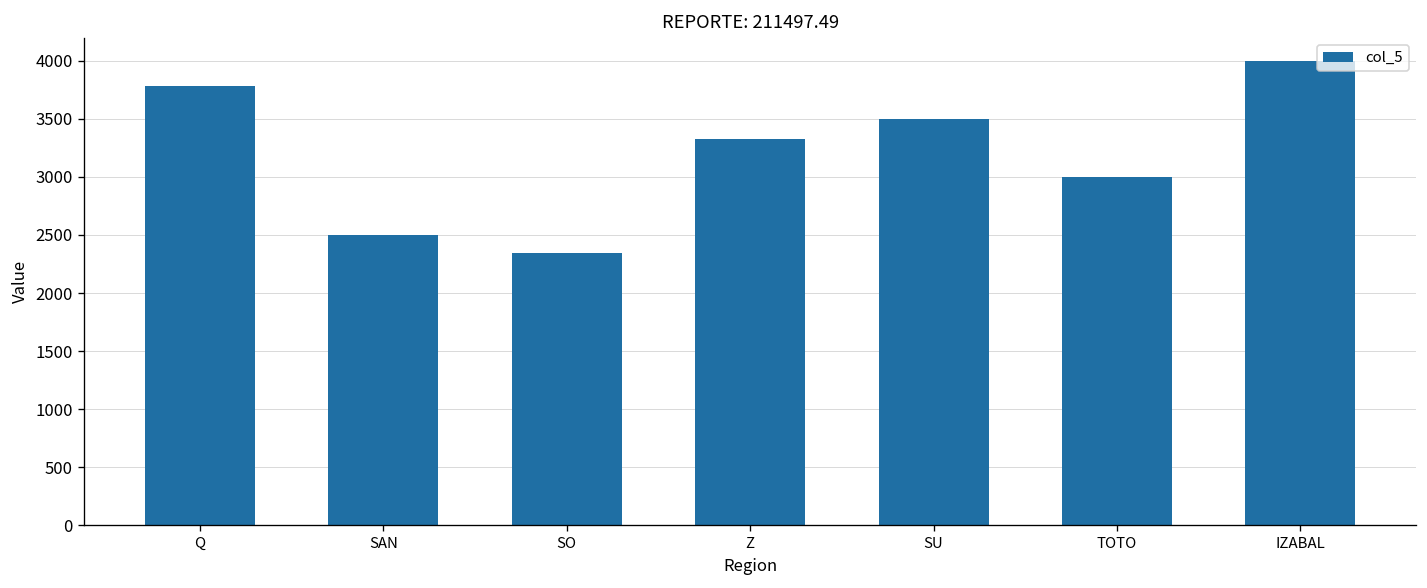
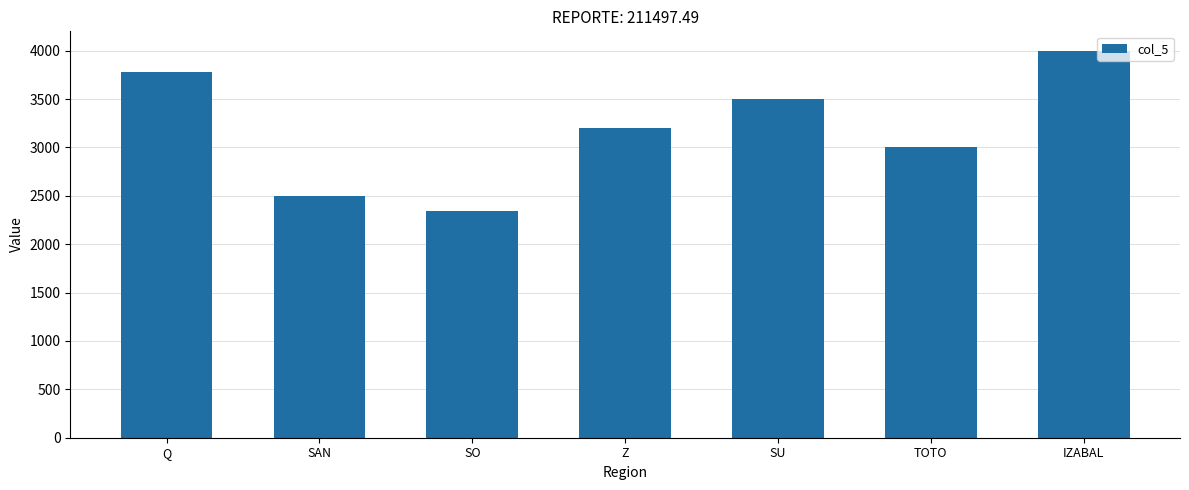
  {
    "Q": 3800,
    "SAN": 2500,
    "SO": 2300,
-   "Z": 3300,
+   "Z": 3200,
    "SU": 3500,
    "TOTO": 3000,
    "IZABAL": 4000
  }
